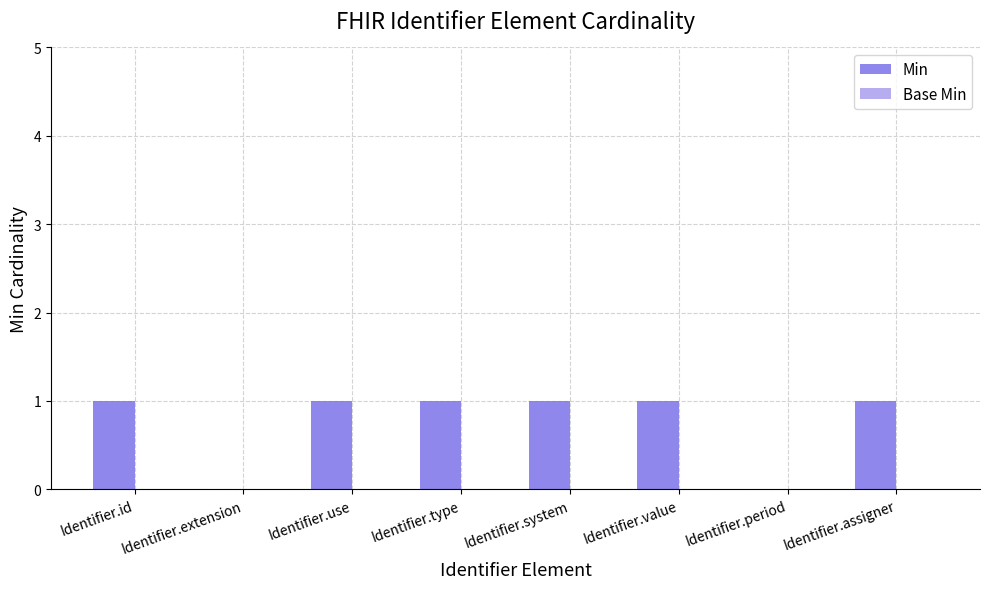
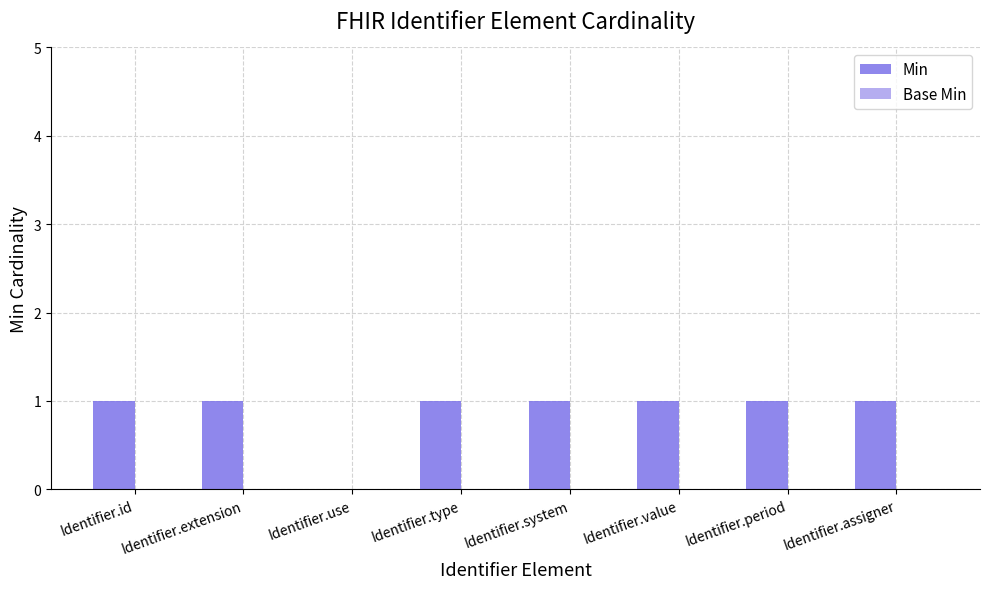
  {
    "Min": {
      "Identifier.id": 1,
-     "Identifier.extension": 0,
-     "Identifier.use": 1,
+     "Identifier.extension": 1,
+     "Identifier.use": 0,
      "Identifier.type": 1,
      "Identifier.system": 1,
      "Identifier.value": 1,
-     "Identifier.period": 0,
+     "Identifier.period": 1,
      "Identifier.assigner": 1
    },
    "Base Min": {
      "Identifier.id": 0,
      "Identifier.extension": 0,
      "Identifier.use": 0,
      "Identifier.type": 0,
      "Identifier.system": 0,
      "Identifier.value": 0,
      "Identifier.period": 0,
      "Identifier.assigner": 0
    }
  }
